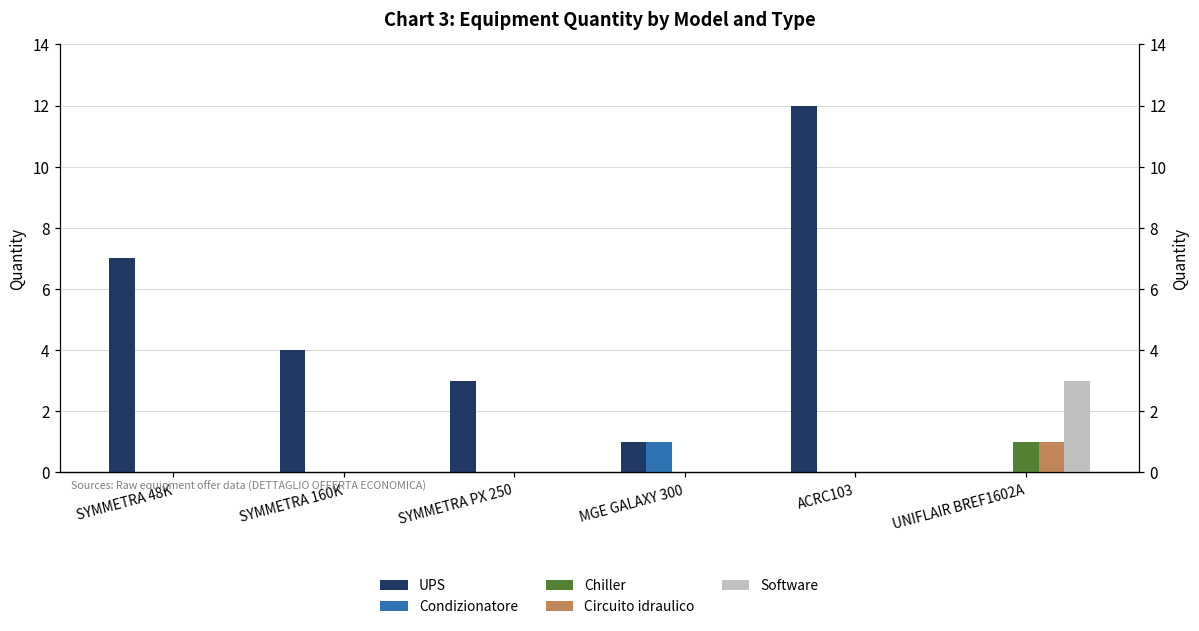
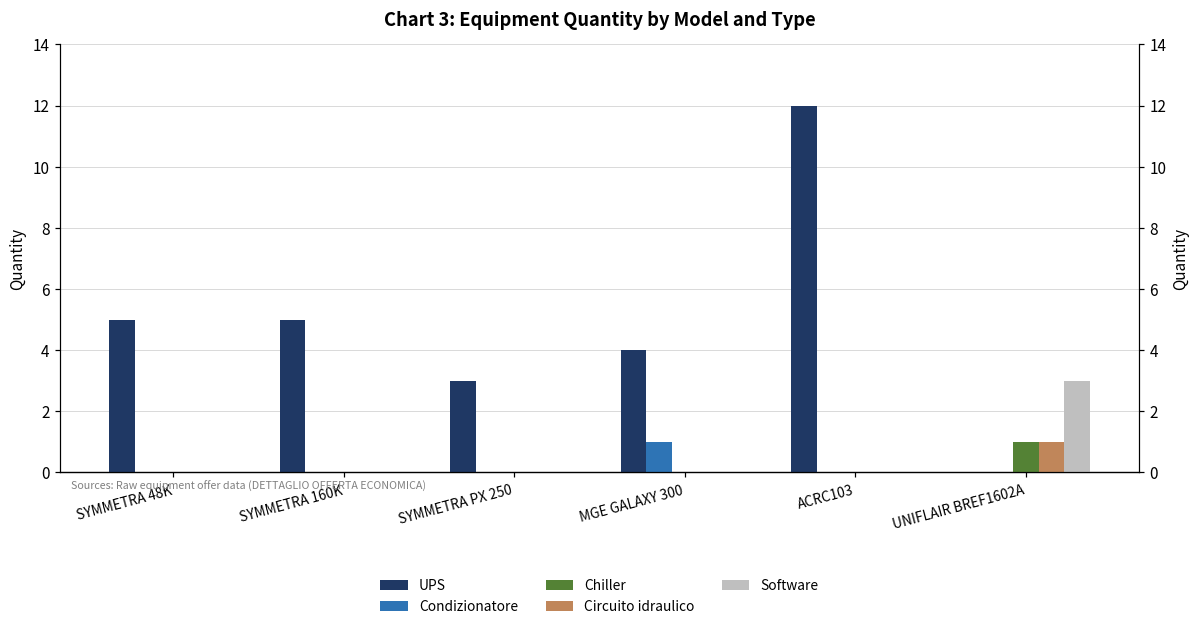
  {
    "UPS": {
-     "SYMMETRA 48K": 7,
-     "SYMMETRA 160K": 4,
+     "SYMMETRA 48K": 5,
+     "SYMMETRA 160K": 5,
      "SYMMETRA PX 250": 3,
-     "MGE GALAXY 300": 1,
+     "MGE GALAXY 300": 4,
      "ACRC103": 12,
      "UNIFLAIR BREF1602A": 0
    },
    "Condizionatore": {
      "SYMMETRA 48K": 0,
      "SYMMETRA 160K": 0,
      "SYMMETRA PX 250": 0,
      "MGE GALAXY 300": 1,
      "ACRC103": 0,
      "UNIFLAIR BREF1602A": 0
    },
    "Chiller": {
      "SYMMETRA 48K": 0,
      "SYMMETRA 160K": 0,
      "SYMMETRA PX 250": 0,
      "MGE GALAXY 300": 0,
      "ACRC103": 0,
      "UNIFLAIR BREF1602A": 1
    },
    "Circuito idraulico": {
      "SYMMETRA 48K": 0,
      "SYMMETRA 160K": 0,
      "SYMMETRA PX 250": 0,
      "MGE GALAXY 300": 0,
      "ACRC103": 0,
      "UNIFLAIR BREF1602A": 1
    },
    "Software": {
      "SYMMETRA 48K": 0,
      "SYMMETRA 160K": 0,
      "SYMMETRA PX 250": 0,
      "MGE GALAXY 300": 0,
      "ACRC103": 0,
      "UNIFLAIR BREF1602A": 3
    }
  }
